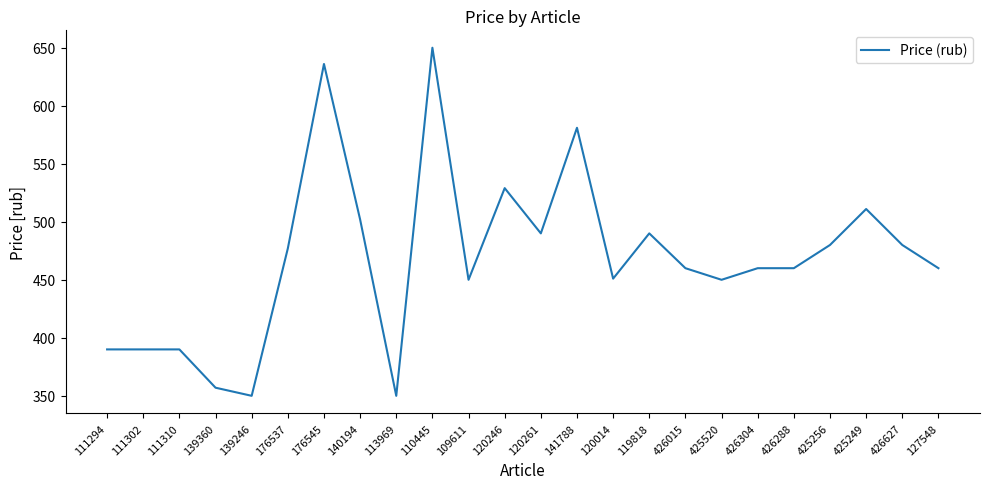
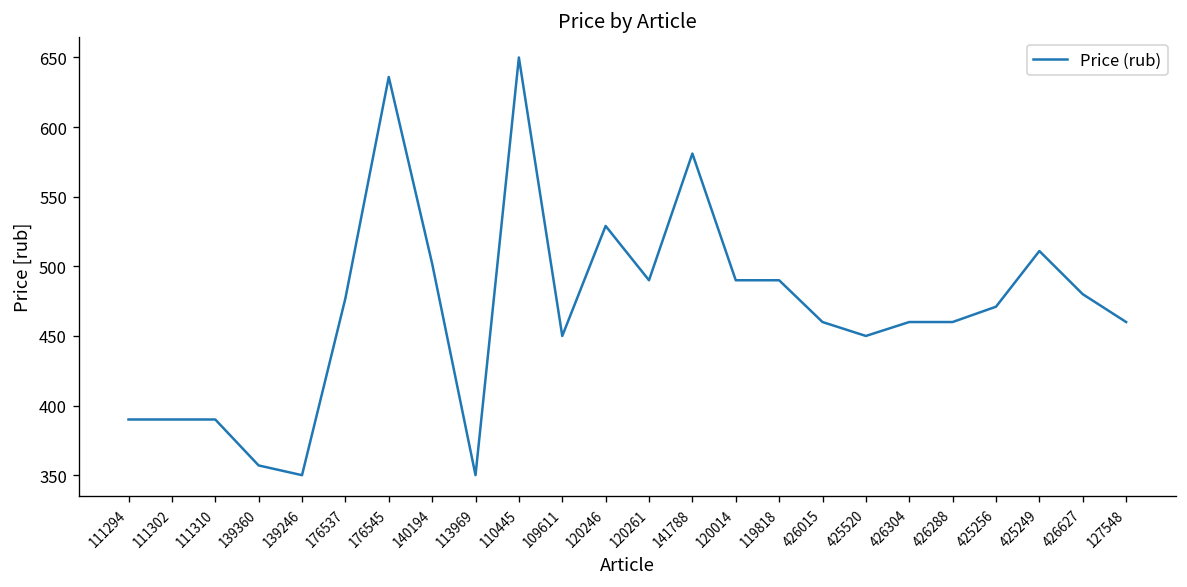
  {
    "111294": 390,
    "111302": 390,
    "111310": 390,
    "139360": 357,
    "139246": 350,
    "176537": 477,
    "176545": 636,
    "140194": 502,
    "113969": 350,
    "110445": 650,
    "109611": 450,
    "120246": 529,
    "120261": 490,
    "141788": 581,
-   "120014": 451,
+   "120014": 490,
    "119818": 490,
    "426015": 460,
    "425520": 450,
    "426304": 460,
    "426288": 460,
-   "425256": 480,
+   "425256": 471,
    "425249": 511,
    "426627": 480,
    "127548": 460
  }
